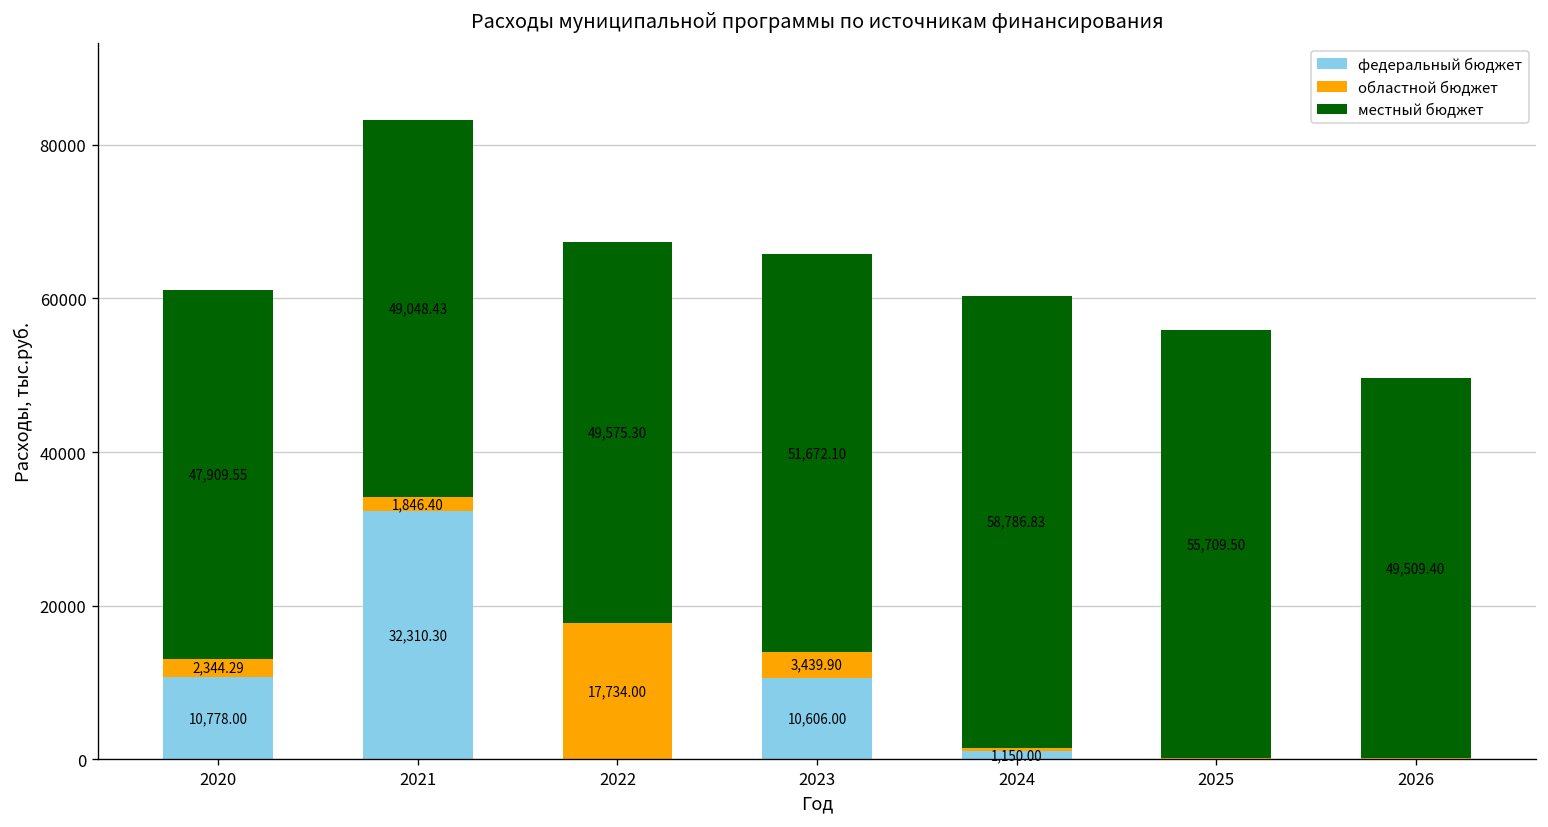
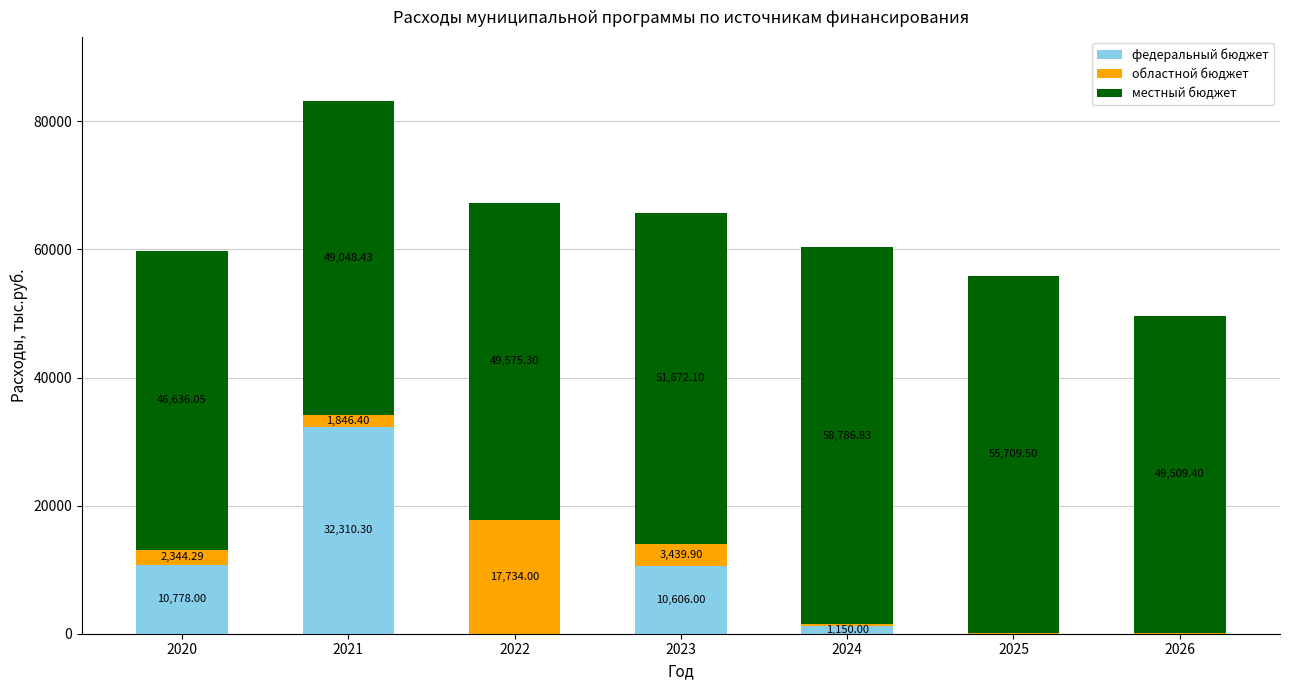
  {
    "федеральный бюджет": {
      "2020": "10,778.00",
      "2021": "32,310.30",
      "2023": "10,606.00",
      "2024": "1,150.00"
    },
    "областной бюджет": {
      "2020": "2,344.29",
      "2021": "1,846.40",
      "2022": "17,734.00",
      "2023": "3,439.90"
    },
    "местный бюджет": {
-     "2020": "47,909.55",
+     "2020": "46,636.05",
      "2021": "49,048.43",
      "2022": "49,575.30",
      "2023": "51,672.10",
      "2024": "58,786.83",
      "2025": "55,709.50",
      "2026": "49,509.40"
    }
  }
